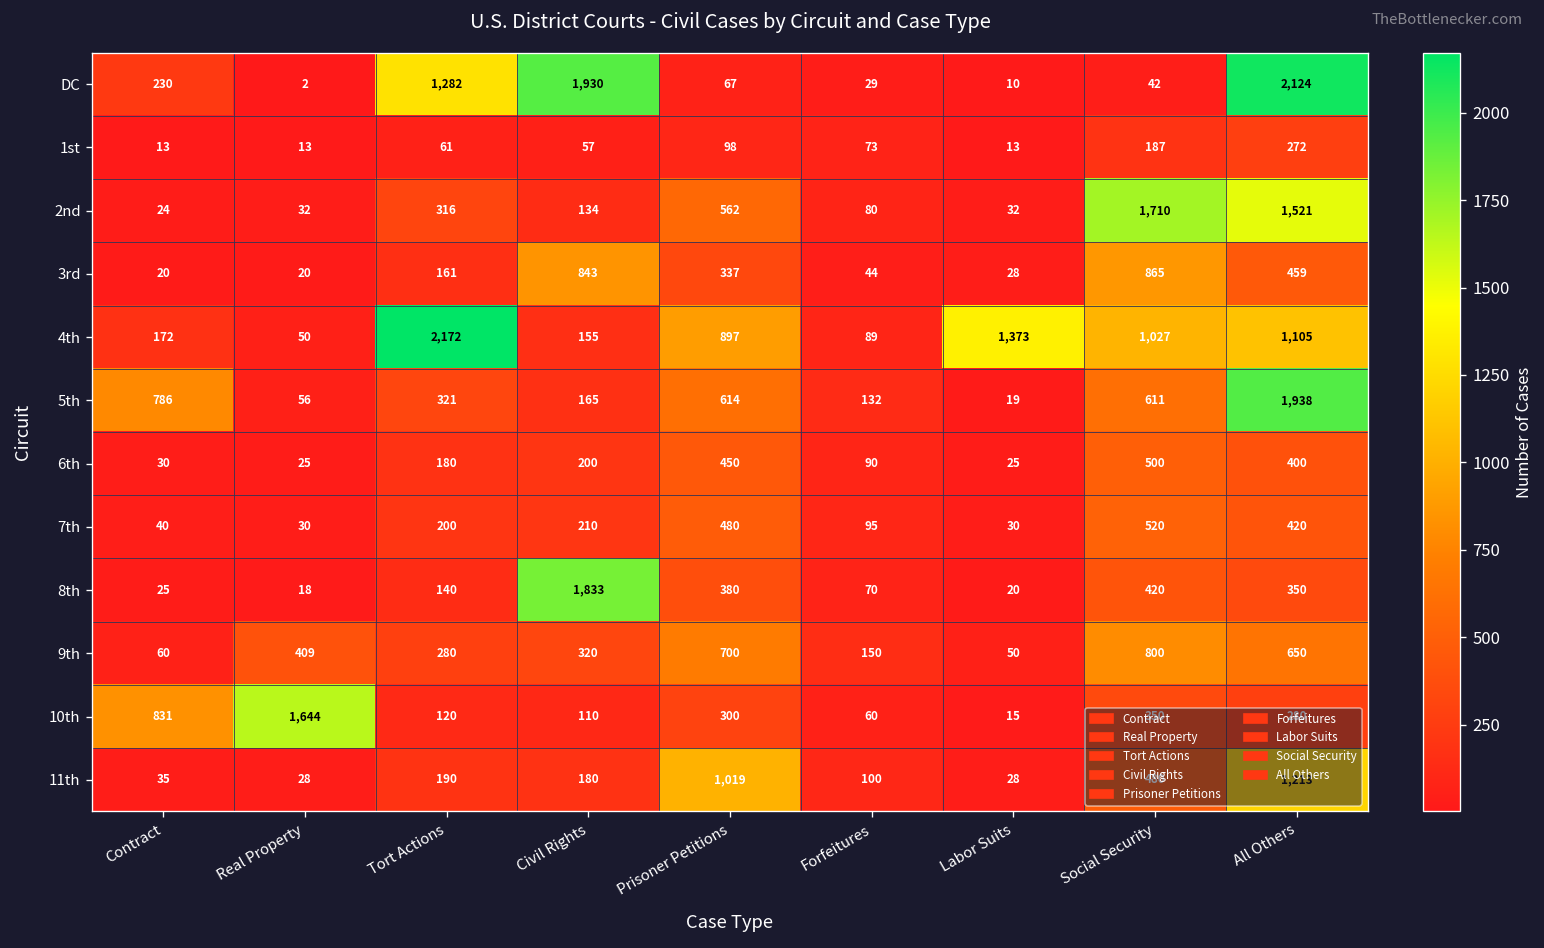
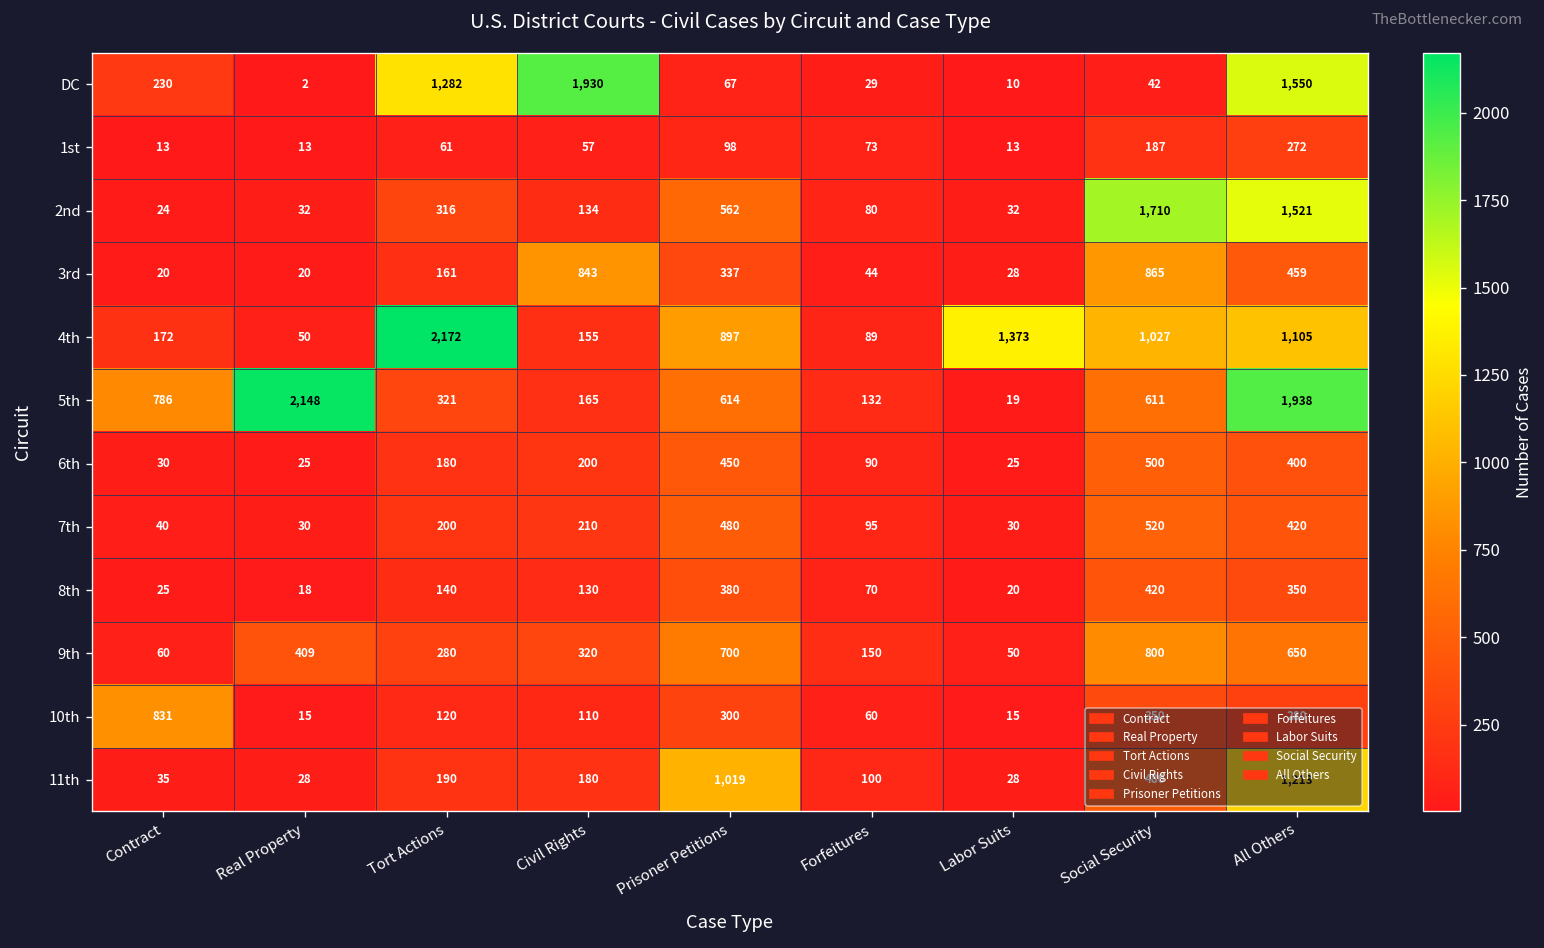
  {
    "DC": {
      "Contract": "230",
      "Real Property": "2",
      "Tort Actions": "1,282",
      "Civil Rights": "1,930",
      "Prisoner Petitions": "67",
      "Forfeitures": "29",
      "Labor Suits": "10",
      "Social Security": "42",
-     "All Others": "2,124"
+     "All Others": "1,550"
    },
    "1st": {
      "Contract": "13",
      "Real Property": "13",
      "Tort Actions": "61",
      "Civil Rights": "57",
      "Prisoner Petitions": "98",
      "Forfeitures": "73",
      "Labor Suits": "13",
      "Social Security": "187",
      "All Others": "272"
    },
    "2nd": {
      "Contract": "24",
      "Real Property": "32",
      "Tort Actions": "316",
      "Civil Rights": "134",
      "Prisoner Petitions": "562",
      "Forfeitures": "80",
      "Labor Suits": "32",
      "Social Security": "1,710",
      "All Others": "1,521"
    },
    "3rd": {
      "Contract": "20",
      "Real Property": "20",
      "Tort Actions": "161",
      "Civil Rights": "843",
      "Prisoner Petitions": "337",
      "Forfeitures": "44",
      "Labor Suits": "28",
      "Social Security": "865",
      "All Others": "459"
    },
    "4th": {
      "Contract": "172",
      "Real Property": "50",
      "Tort Actions": "2,172",
      "Civil Rights": "155",
      "Prisoner Petitions": "897",
      "Forfeitures": "89",
      "Labor Suits": "1,373",
      "Social Security": "1,027",
      "All Others": "1,105"
    },
    "5th": {
      "Contract": "786",
-     "Real Property": "56",
+     "Real Property": "2,148",
      "Tort Actions": "321",
      "Civil Rights": "165",
      "Prisoner Petitions": "614",
      "Forfeitures": "132",
      "Labor Suits": "19",
      "Social Security": "611",
      "All Others": "1,938"
    },
    "6th": {
      "Contract": "30",
      "Real Property": "25",
      "Tort Actions": "180",
      "Civil Rights": "200",
      "Prisoner Petitions": "450",
      "Forfeitures": "90",
      "Labor Suits": "25",
      "Social Security": "500",
      "All Others": "400"
    },
    "7th": {
      "Contract": "40",
      "Real Property": "30",
      "Tort Actions": "200",
      "Civil Rights": "210",
      "Prisoner Petitions": "480",
      "Forfeitures": "95",
      "Labor Suits": "30",
      "Social Security": "520",
      "All Others": "420"
    },
    "8th": {
      "Contract": "25",
      "Real Property": "18",
      "Tort Actions": "140",
-     "Civil Rights": "1,833",
+     "Civil Rights": "130",
      "Prisoner Petitions": "380",
      "Forfeitures": "70",
      "Labor Suits": "20",
      "Social Security": "420",
      "All Others": "350"
    },
    "9th": {
      "Contract": "60",
      "Real Property": "409",
      "Tort Actions": "280",
      "Civil Rights": "320",
      "Prisoner Petitions": "700",
      "Forfeitures": "150",
      "Labor Suits": "50",
      "Social Security": "800",
      "All Others": "650"
    },
    "10th": {
      "Contract": "831",
-     "Real Property": "1,644",
+     "Real Property": "15",
      "Tort Actions": "120",
      "Civil Rights": "110",
      "Prisoner Petitions": "300",
      "Forfeitures": "60",
      "Labor Suits": "15"
    },
    "11th": {
      "Contract": "35",
      "Real Property": "28",
      "Tort Actions": "190",
      "Civil Rights": "180",
      "Prisoner Petitions": "1,019",
      "Forfeitures": "100",
      "Labor Suits": "28"
    }
  }
